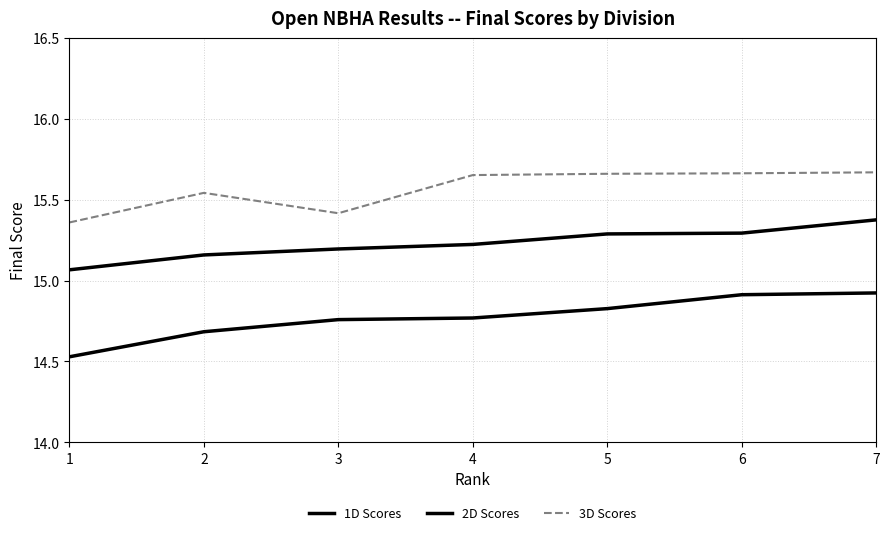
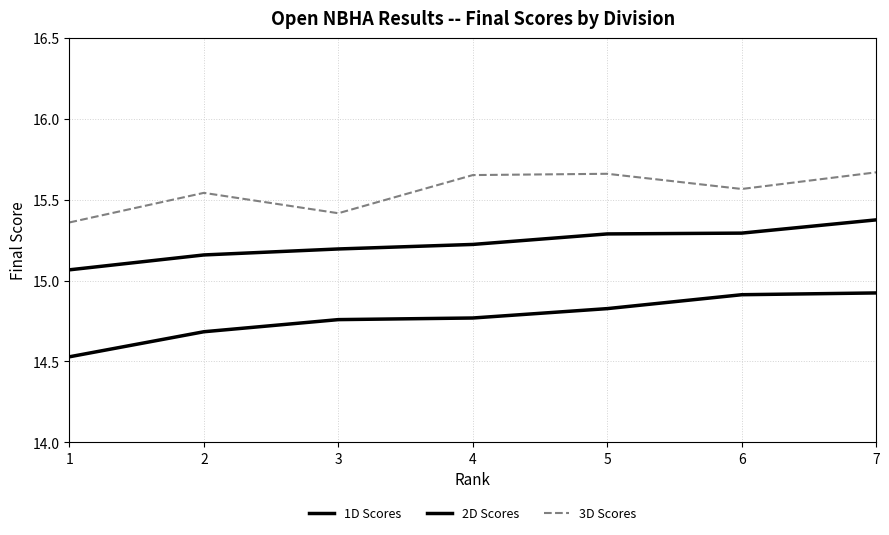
  {
    "3D Scores": {
      "1": 15.36,
      "2": 15.54,
      "3": 15.42,
      "4": 15.65,
      "5": 15.66,
-     "6": 15.66,
+     "6": 15.57,
      "7": 15.67
    }
  }
